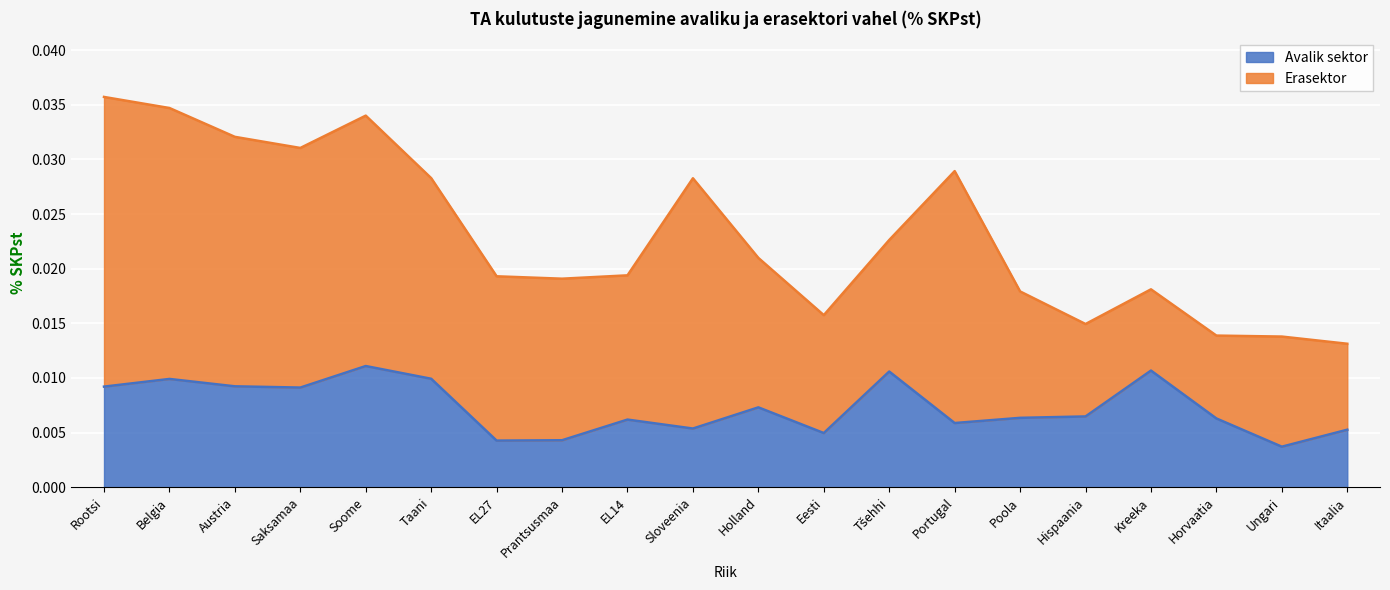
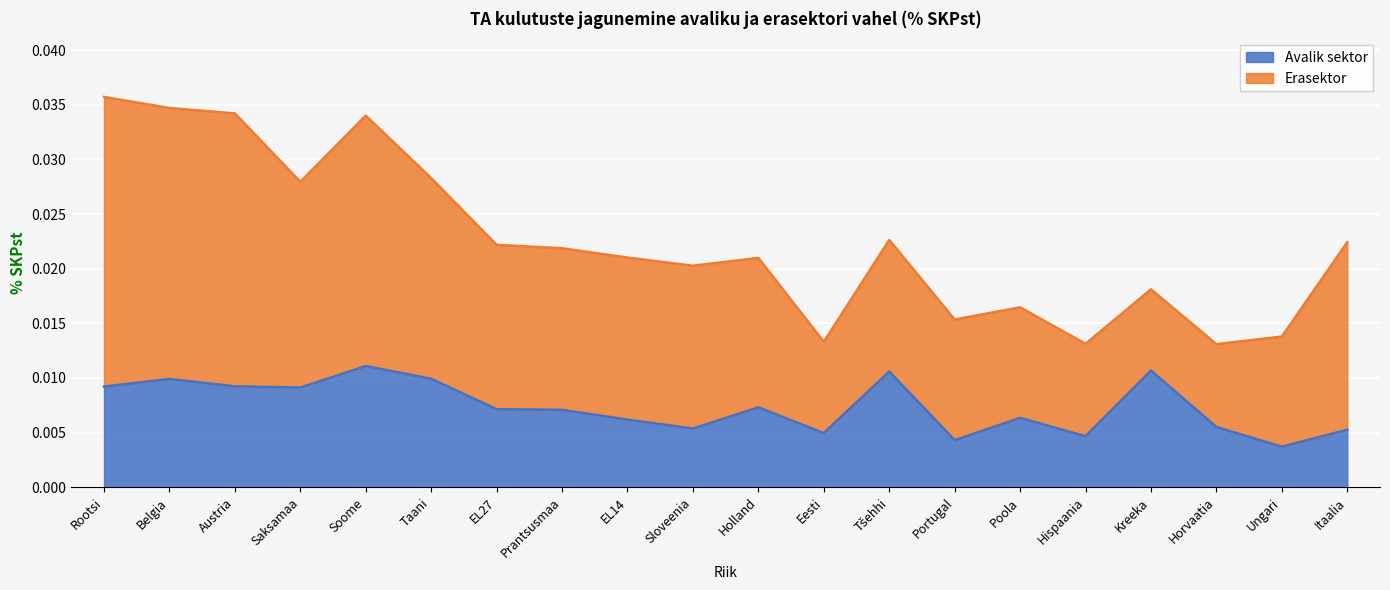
  {
    "Avalik sektor": {
      "Rootsi": 0.0092,
      "Belgia": 0.0099,
      "Austria": 0.0092,
      "Saksamaa": 0.0091,
      "Soome": 0.0111,
      "Taani": 0.0099,
-     "EL27": 0.0043,
-     "Prantsusmaa": 0.0043,
+     "EL27": 0.0071,
+     "Prantsusmaa": 0.0071,
      "EL14": 0.0062,
      "Sloveenia": 0.0054,
      "Holland": 0.0073,
      "Eesti": 0.0050,
      "Tšehhi": 0.0106,
-     "Portugal": 0.0059,
+     "Portugal": 0.0043,
      "Poola": 0.0063,
-     "Hispaania": 0.0065,
+     "Hispaania": 0.0047,
      "Kreeka": 0.0107,
-     "Horvaatia": 0.0063,
+     "Horvaatia": 0.0055,
      "Ungari": 0.0037,
      "Itaalia": 0.0053
    },
    "Erasektor": {
      "Rootsi": 0.0265,
      "Belgia": 0.0248,
-     "Austria": 0.0228,
-     "Saksamaa": 0.0219,
+     "Austria": 0.0250,
+     "Saksamaa": 0.0188,
      "Soome": 0.0229,
      "Taani": 0.0184,
      "EL27": 0.0150,
      "Prantsusmaa": 0.0148,
-     "EL14": 0.0132,
-     "Sloveenia": 0.0229,
+     "EL14": 0.0148,
+     "Sloveenia": 0.0149,
      "Holland": 0.0137,
-     "Eesti": 0.0108,
+     "Eesti": 0.0084,
      "Tšehhi": 0.0120,
-     "Portugal": 0.0231,
-     "Poola": 0.0116,
+     "Portugal": 0.0110,
+     "Poola": 0.0101,
      "Hispaania": 0.0085,
      "Kreeka": 0.0074,
      "Horvaatia": 0.0076,
      "Ungari": 0.0101,
-     "Itaalia": 0.0079
+     "Itaalia": 0.0172
    }
  }
